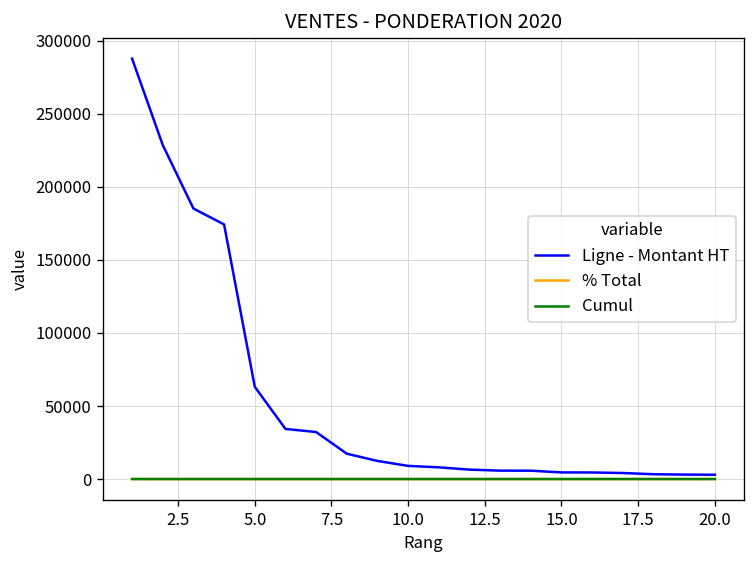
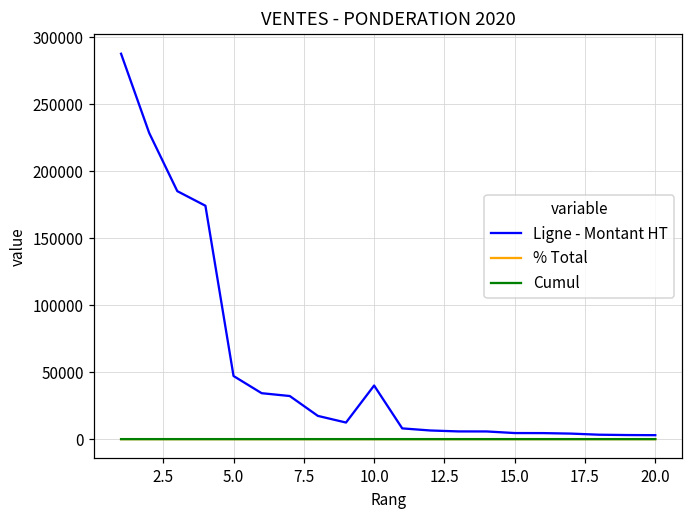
  {
    "Ligne - Montant HT": {
-     "5.0": 63000,
-     "10.0": 9000,
+     "5.0": 47000,
+     "10.0": 40000,
      "15.0": 5000,
      "20.0": 3000
    },
    "Cumul": {
      "5.0": 0,
      "10.0": 0,
      "15.0": 0,
      "20.0": 0
    }
  }
